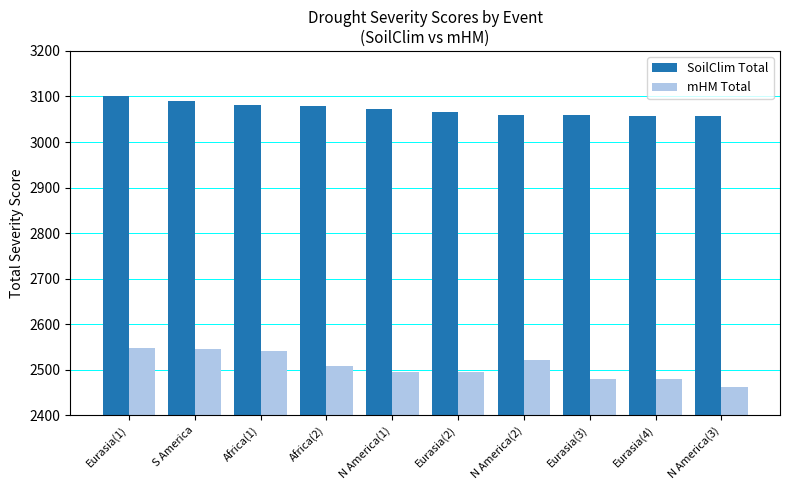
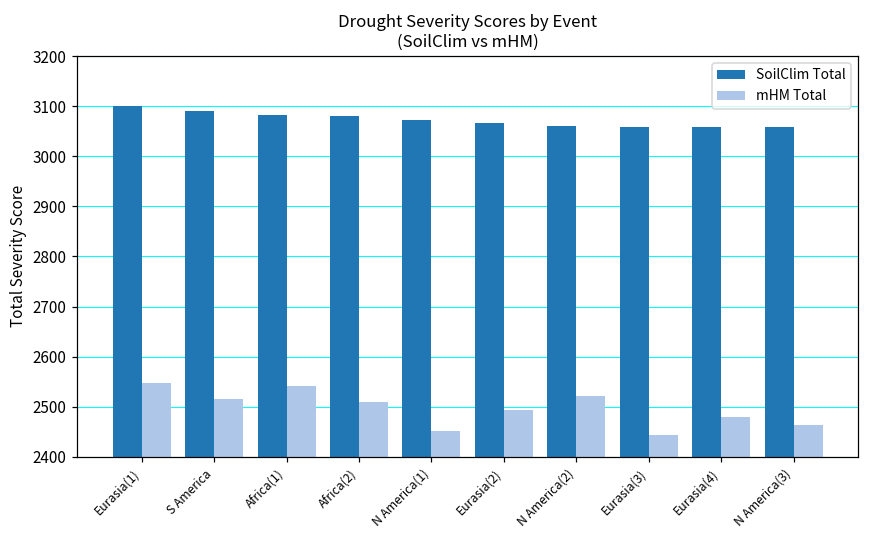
  {
    "SoilClim Total": {
      "Eurasia(1)": 3100,
      "S America": 3090,
      "Africa(1)": 3080,
      "Africa(2)": 3080,
      "N America(1)": 3070,
      "Eurasia(2)": 3070,
      "N America(2)": 3060,
      "Eurasia(3)": 3060,
      "Eurasia(4)": 3060,
      "N America(3)": 3060
    },
    "mHM Total": {
      "Eurasia(1)": 2550,
-     "S America": 2550,
+     "S America": 2520,
      "Africa(1)": 2540,
      "Africa(2)": 2510,
-     "N America(1)": 2500,
+     "N America(1)": 2450,
      "Eurasia(2)": 2490,
      "N America(2)": 2520,
-     "Eurasia(3)": 2480,
+     "Eurasia(3)": 2440,
      "Eurasia(4)": 2480,
      "N America(3)": 2460
    }
  }
